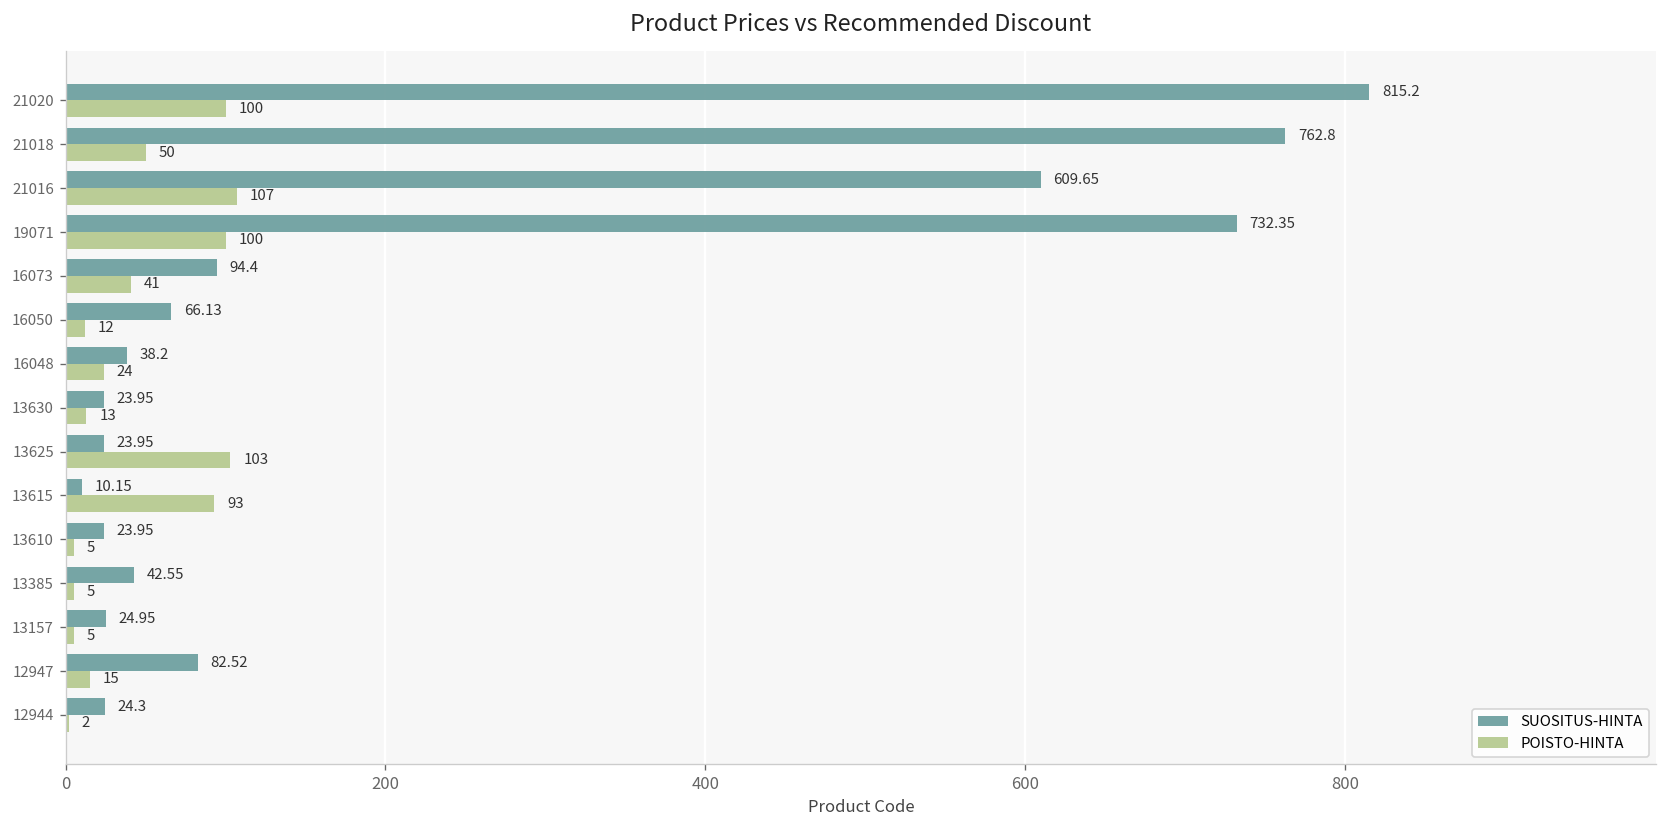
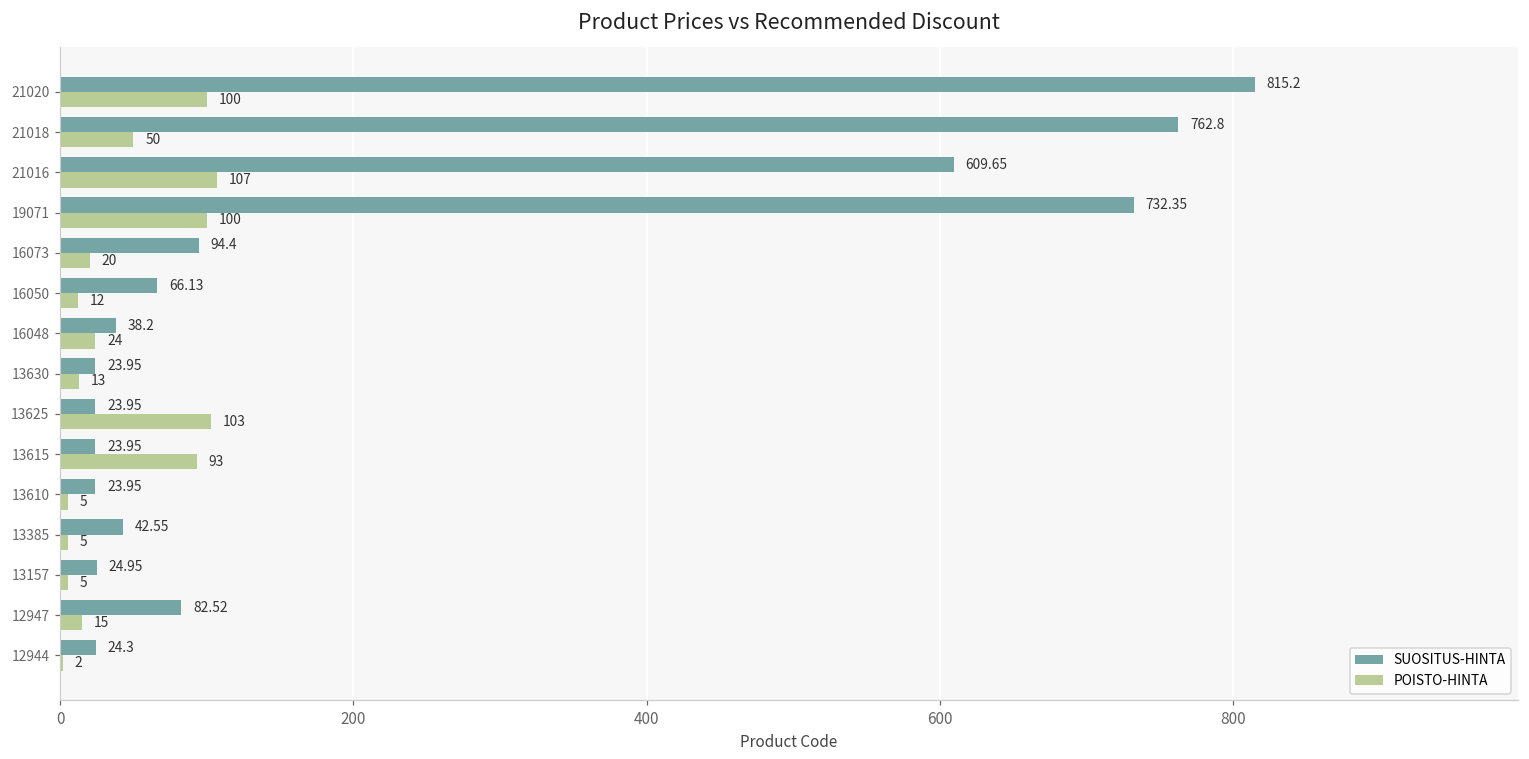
  {
    "SUOSITUS-HINTA": {
      "21020": 815.2,
      "21018": 762.8,
      "21016": 609.65,
      "19071": 732.35,
      "16073": 94.4,
      "16050": 66.13,
      "16048": 38.2,
      "13630": 23.95,
      "13625": 23.95,
-     "13615": 10.15,
+     "13615": 23.95,
      "13610": 23.95,
      "13385": 42.55,
      "13157": 24.95,
      "12947": 82.52,
      "12944": 24.3
    },
    "POISTO-HINTA": {
      "21020": 100,
      "21018": 50,
      "21016": 107,
      "19071": 100,
-     "16073": 41,
+     "16073": 20,
      "16050": 12,
      "16048": 24,
      "13630": 13,
      "13625": 103,
      "13615": 93,
      "13610": 5,
      "13385": 5,
      "13157": 5,
      "12947": 15,
      "12944": 2
    }
  }
